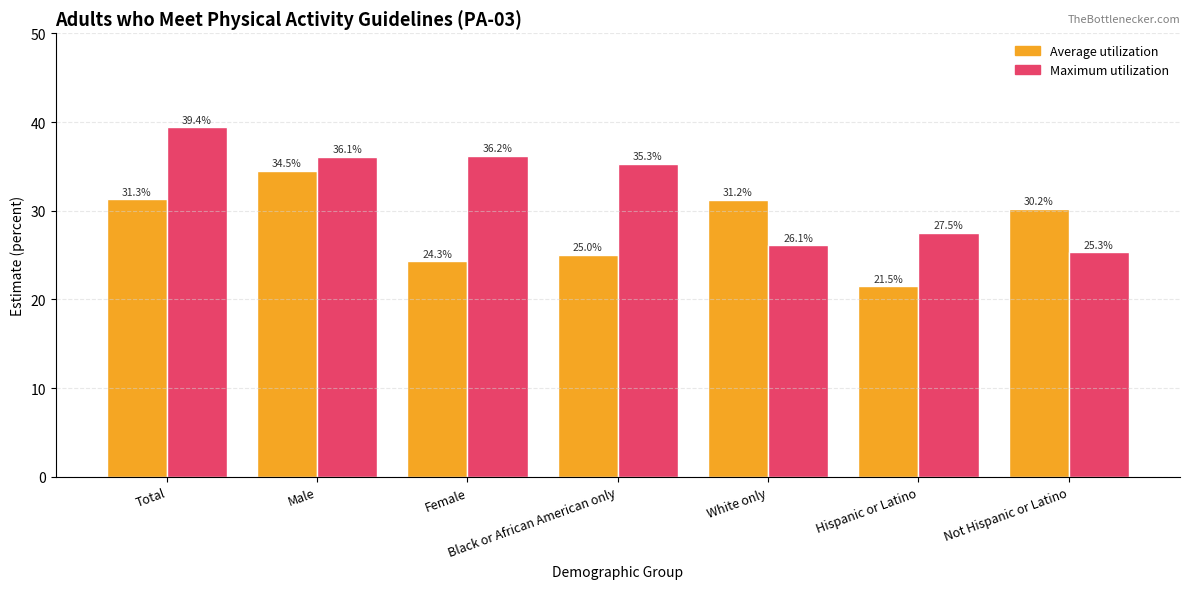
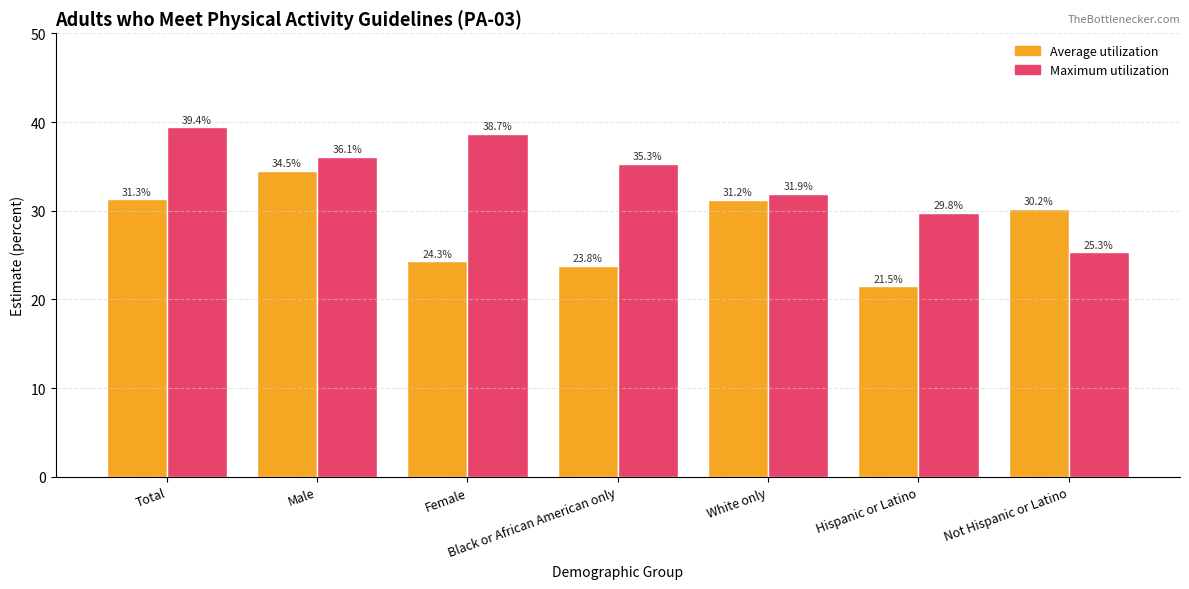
  {
    "Average utilization": {
      "Total": "31.3%",
      "Male": "34.5%",
      "Female": "24.3%",
-     "Black or African American only": "25.0%",
+     "Black or African American only": "23.8%",
      "White only": "31.2%",
      "Hispanic or Latino": "21.5%",
      "Not Hispanic or Latino": "30.2%"
    },
    "Maximum utilization": {
      "Total": "39.4%",
      "Male": "36.1%",
-     "Female": "36.2%",
+     "Female": "38.7%",
      "Black or African American only": "35.3%",
-     "White only": "26.1%",
-     "Hispanic or Latino": "27.5%",
+     "White only": "31.9%",
+     "Hispanic or Latino": "29.8%",
      "Not Hispanic or Latino": "25.3%"
    }
  }
